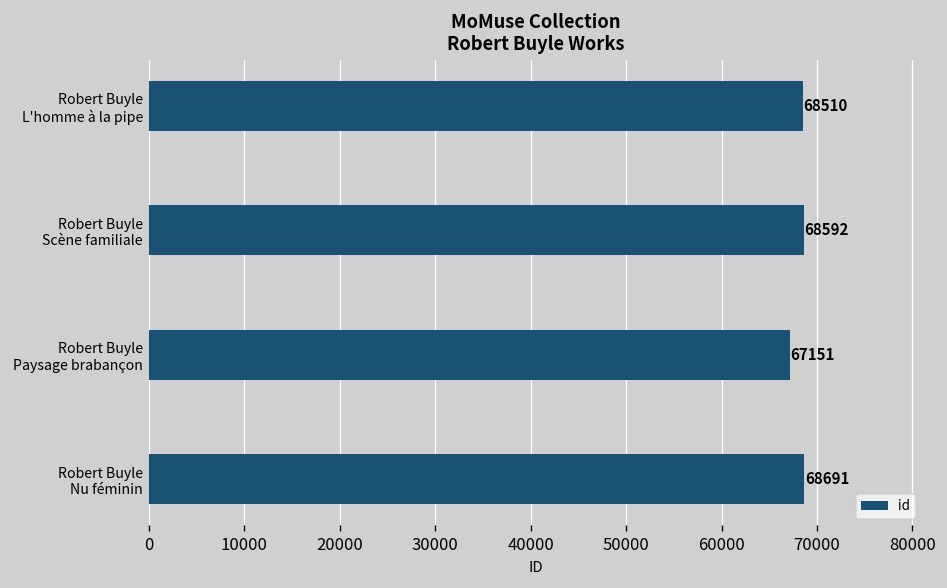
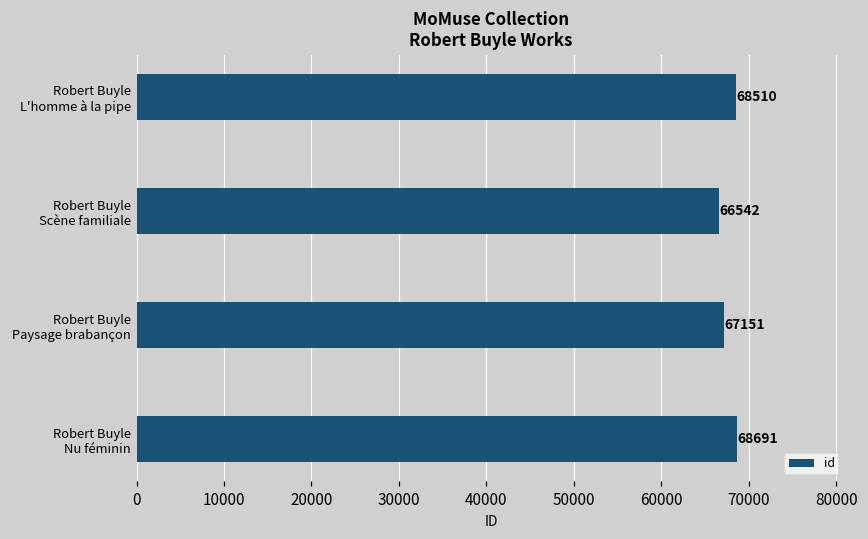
  {
    "Robert Buyle L'homme à la pipe": 68510,
-   "Robert Buyle Scène familiale": 68592,
+   "Robert Buyle Scène familiale": 66542,
    "Robert Buyle Paysage brabançon": 67151,
    "Robert Buyle Nu féminin": 68691
  }
